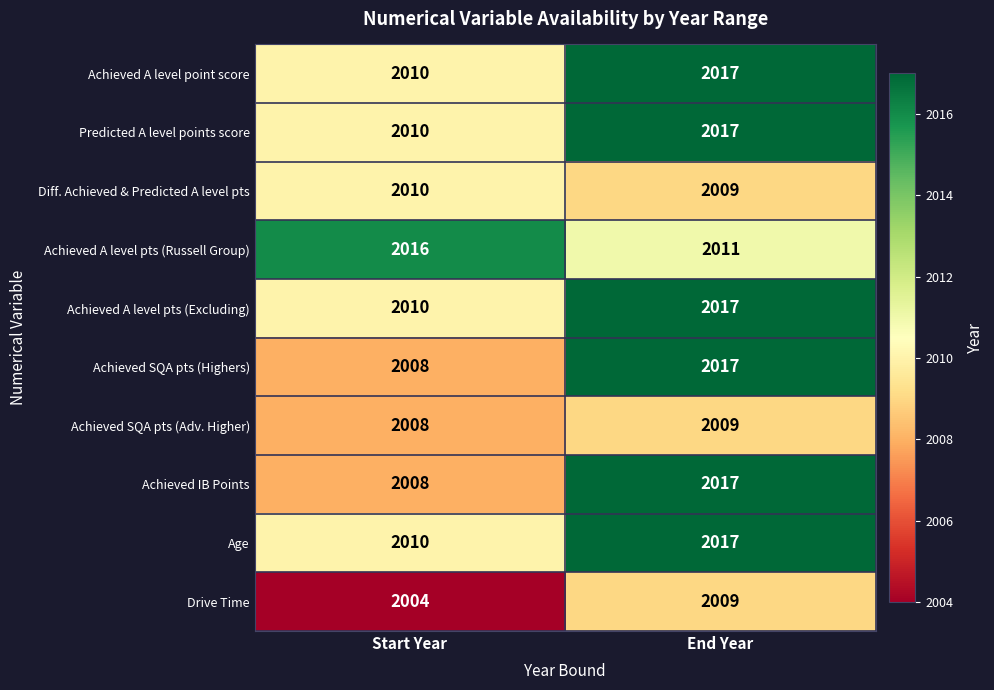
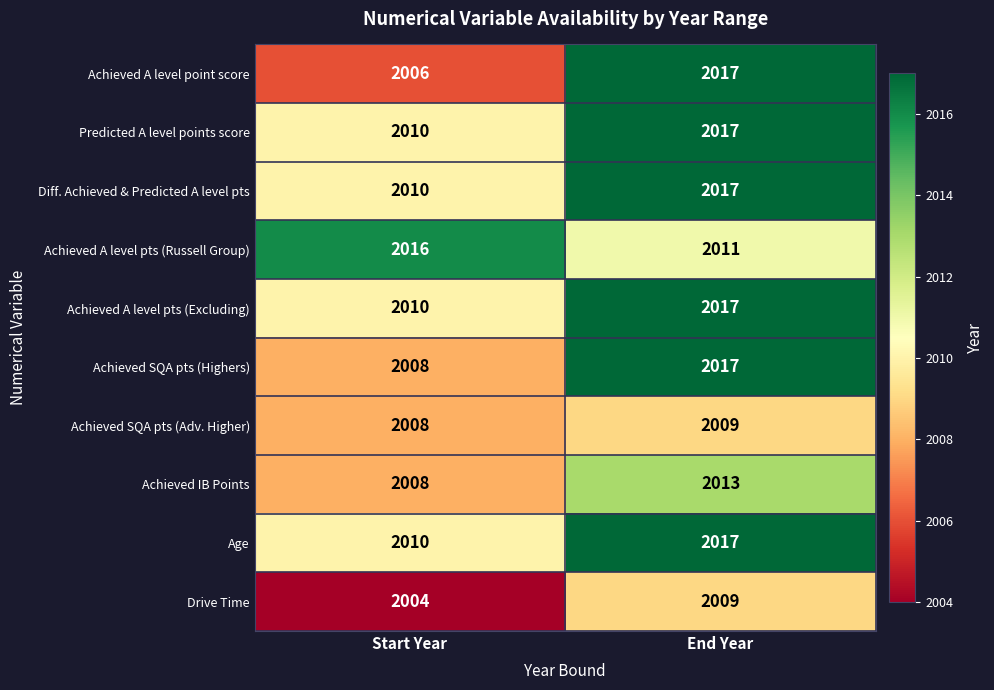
  {
    "Achieved A level point score": {
-     "Start Year": 2010,
+     "Start Year": 2006,
      "End Year": 2017
    },
    "Predicted A level points score": {
      "Start Year": 2010,
      "End Year": 2017
    },
    "Diff. Achieved & Predicted A level pts": {
      "Start Year": 2010,
-     "End Year": 2009
+     "End Year": 2017
    },
    "Achieved A level pts (Russell Group)": {
      "Start Year": 2016,
      "End Year": 2011
    },
    "Achieved A level pts (Excluding)": {
      "Start Year": 2010,
      "End Year": 2017
    },
    "Achieved SQA pts (Highers)": {
      "Start Year": 2008,
      "End Year": 2017
    },
    "Achieved SQA pts (Adv. Higher)": {
      "Start Year": 2008,
      "End Year": 2009
    },
    "Achieved IB Points": {
      "Start Year": 2008,
-     "End Year": 2017
+     "End Year": 2013
    },
    "Age": {
      "Start Year": 2010,
      "End Year": 2017
    },
    "Drive Time": {
      "Start Year": 2004,
      "End Year": 2009
    }
  }
